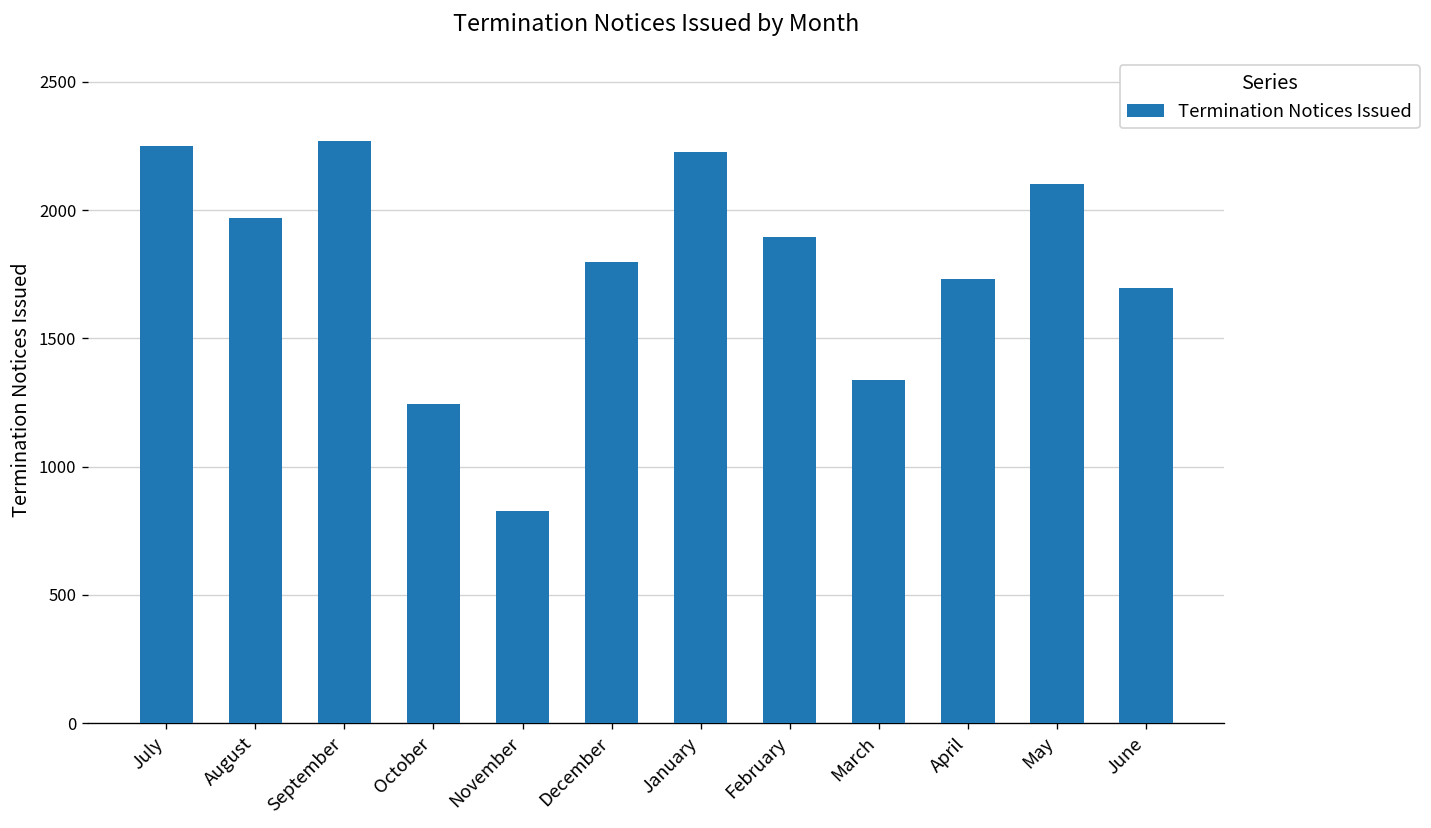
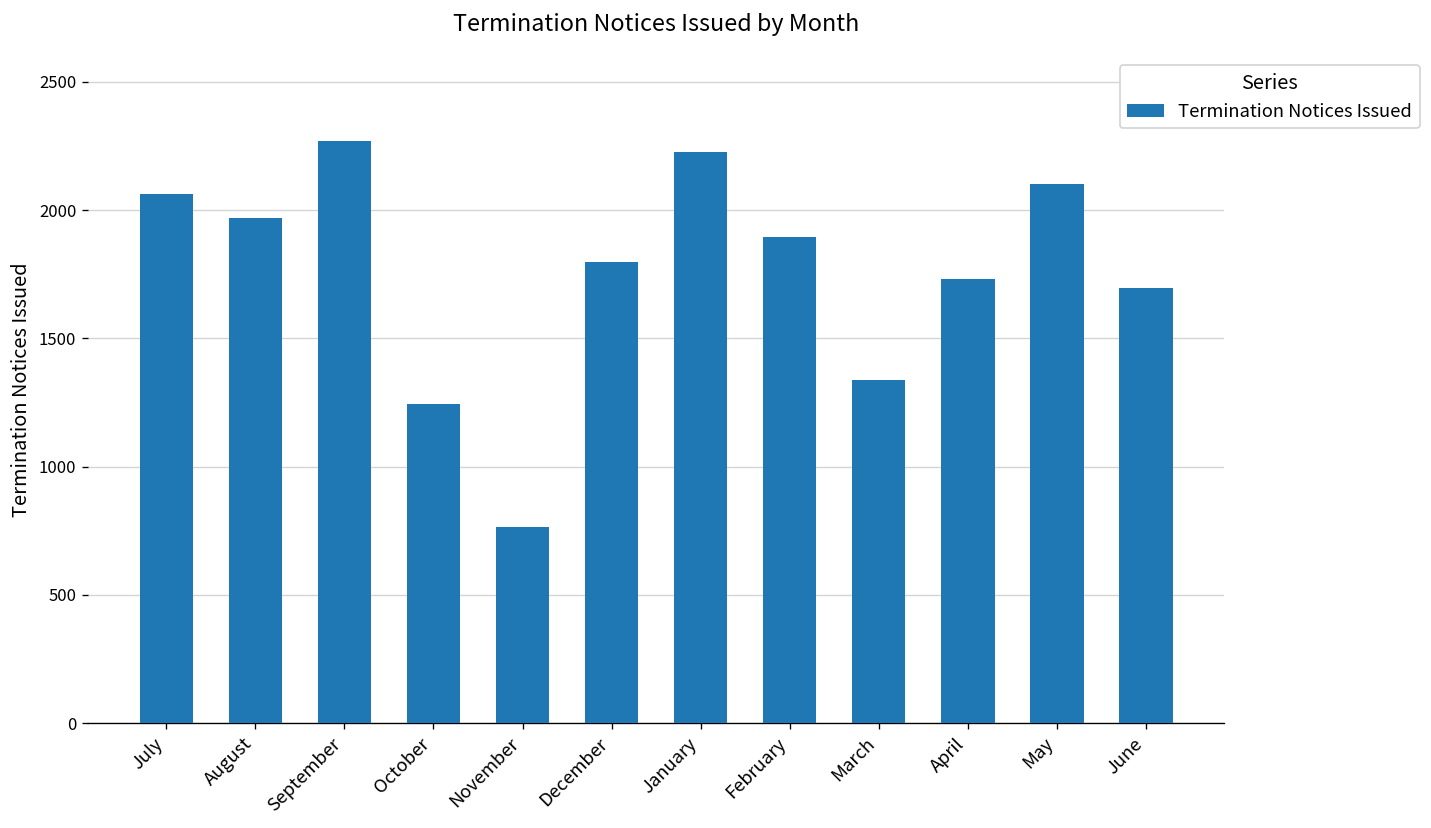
  {
-   "July": 2250,
+   "July": 2060,
    "August": 1970,
    "September": 2270,
    "October": 1240,
-   "November": 830,
+   "November": 770,
    "December": 1800,
    "January": 2230,
    "February": 1900,
    "March": 1340,
    "April": 1730,
    "May": 2100,
    "June": 1700
  }
